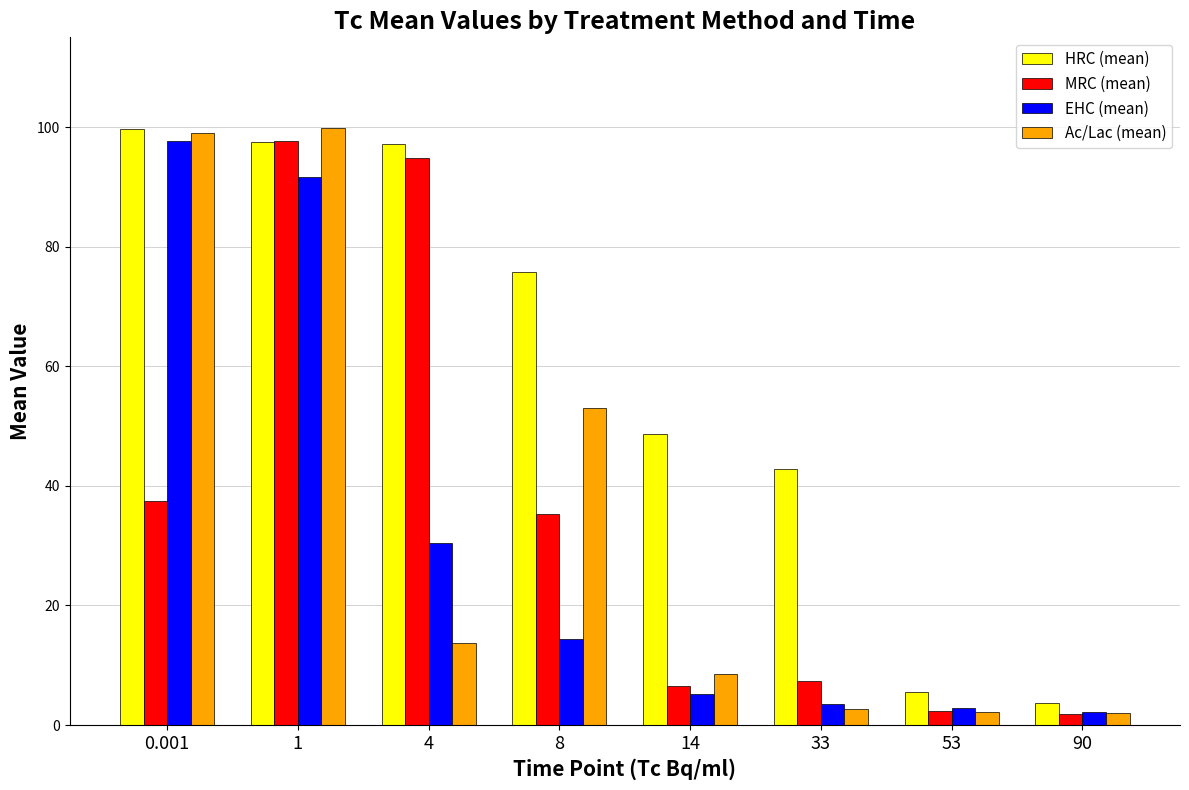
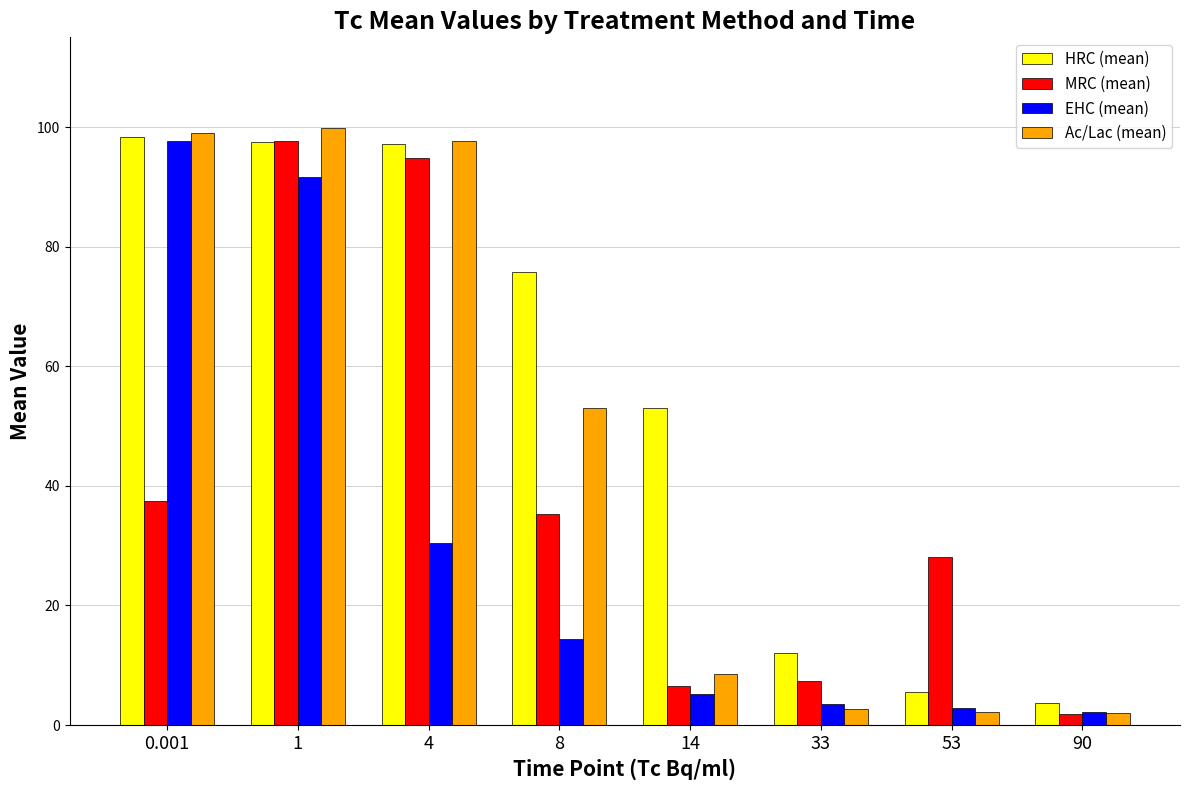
  {
    "HRC (mean)": {
-     "0.001": 100,
+     "0.001": 98,
      "1": 97,
      "4": 97,
      "8": 76,
-     "14": 49,
-     "33": 43,
+     "14": 53,
+     "33": 12,
      "53": 6,
      "90": 4
    },
    "MRC (mean)": {
      "0.001": 37,
      "1": 98,
      "4": 95,
      "8": 35,
      "14": 6,
      "33": 7,
-     "53": 2,
+     "53": 28,
      "90": 2
    },
    "EHC (mean)": {
      "0.001": 98,
      "1": 92,
      "4": 30,
      "8": 14,
      "14": 5,
      "33": 4,
      "53": 3,
      "90": 2
    },
    "Ac/Lac (mean)": {
      "0.001": 99,
      "1": 100,
-     "4": 14,
+     "4": 98,
      "8": 53,
      "14": 9,
      "33": 3,
      "53": 2,
      "90": 2
    }
  }
